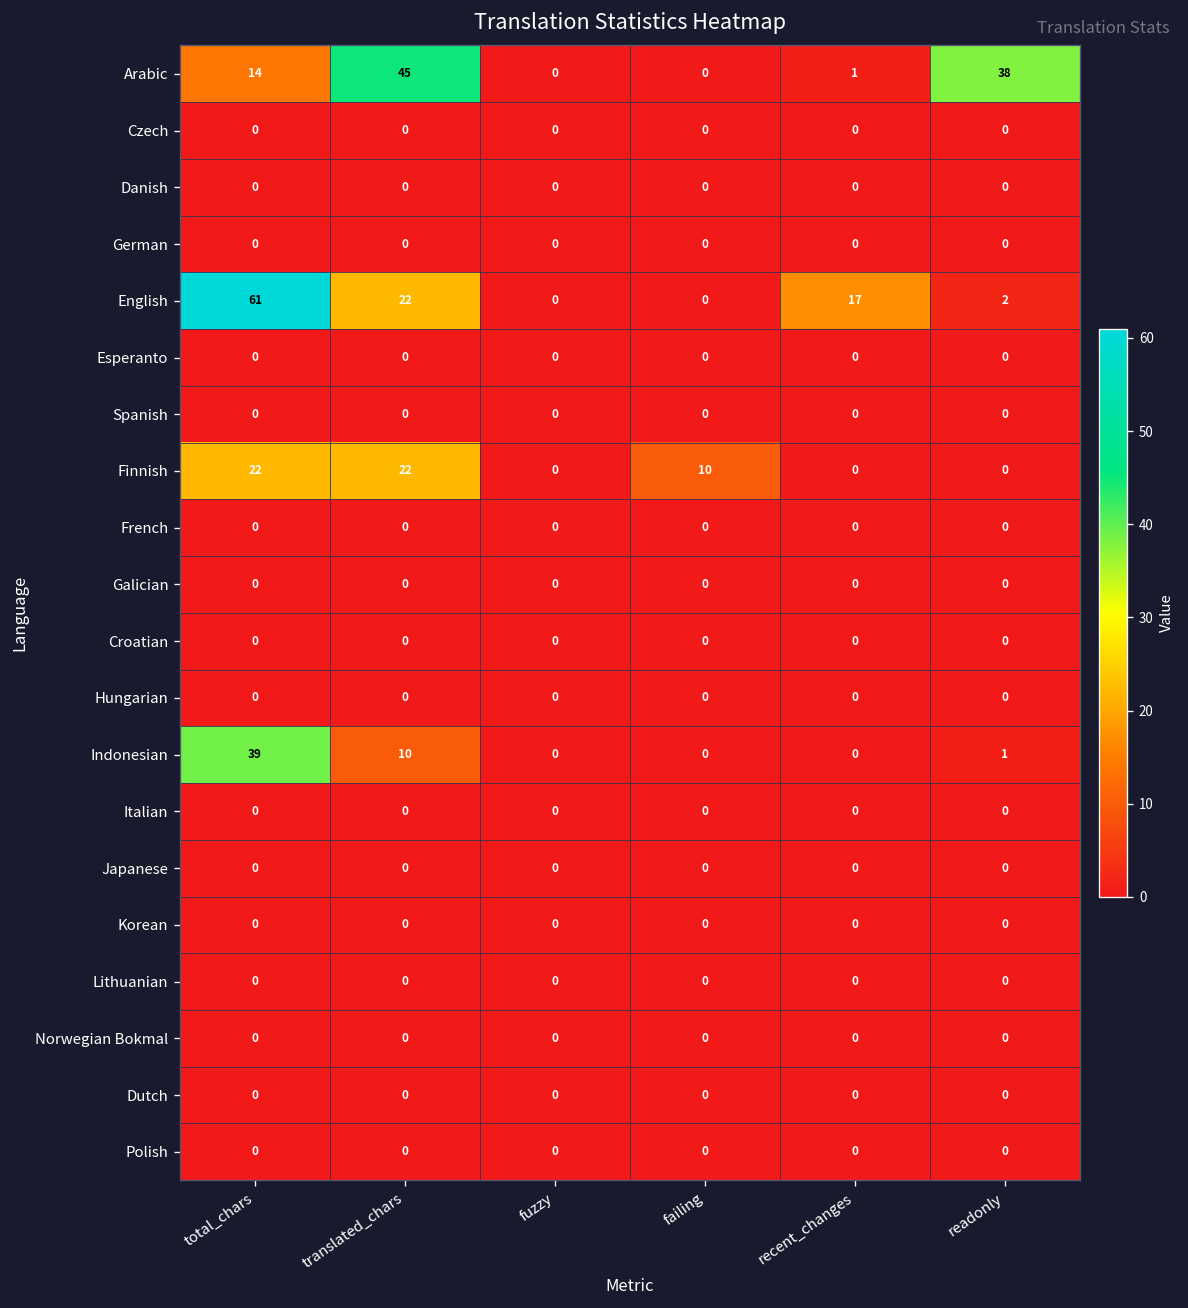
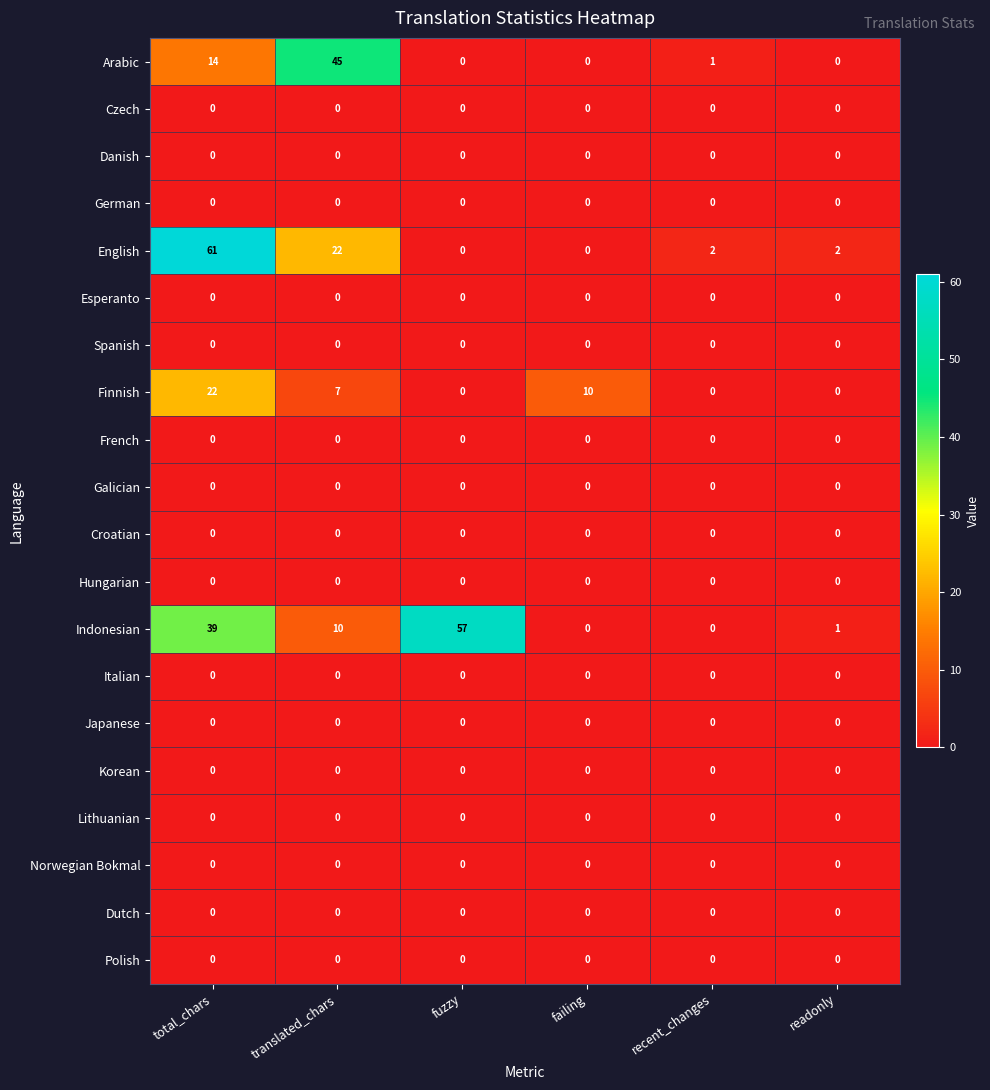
  {
    "Arabic": {
      "total_chars": 14,
      "translated_chars": 45,
      "fuzzy": 0,
      "failing": 0,
      "recent_changes": 1,
-     "readonly": 38
+     "readonly": 0
    },
    "Czech": {
      "total_chars": 0,
      "translated_chars": 0,
      "fuzzy": 0,
      "failing": 0,
      "recent_changes": 0,
      "readonly": 0
    },
    "Danish": {
      "total_chars": 0,
      "translated_chars": 0,
      "fuzzy": 0,
      "failing": 0,
      "recent_changes": 0,
      "readonly": 0
    },
    "German": {
      "total_chars": 0,
      "translated_chars": 0,
      "fuzzy": 0,
      "failing": 0,
      "recent_changes": 0,
      "readonly": 0
    },
    "English": {
      "total_chars": 61,
      "translated_chars": 22,
      "fuzzy": 0,
      "failing": 0,
-     "recent_changes": 17,
+     "recent_changes": 2,
      "readonly": 2
    },
    "Esperanto": {
      "total_chars": 0,
      "translated_chars": 0,
      "fuzzy": 0,
      "failing": 0,
      "recent_changes": 0,
      "readonly": 0
    },
    "Spanish": {
      "total_chars": 0,
      "translated_chars": 0,
      "fuzzy": 0,
      "failing": 0,
      "recent_changes": 0,
      "readonly": 0
    },
    "Finnish": {
      "total_chars": 22,
-     "translated_chars": 22,
+     "translated_chars": 7,
      "fuzzy": 0,
      "failing": 10,
      "recent_changes": 0,
      "readonly": 0
    },
    "French": {
      "total_chars": 0,
      "translated_chars": 0,
      "fuzzy": 0,
      "failing": 0,
      "recent_changes": 0,
      "readonly": 0
    },
    "Galician": {
      "total_chars": 0,
      "translated_chars": 0,
      "fuzzy": 0,
      "failing": 0,
      "recent_changes": 0,
      "readonly": 0
    },
    "Croatian": {
      "total_chars": 0,
      "translated_chars": 0,
      "fuzzy": 0,
      "failing": 0,
      "recent_changes": 0,
      "readonly": 0
    },
    "Hungarian": {
      "total_chars": 0,
      "translated_chars": 0,
      "fuzzy": 0,
      "failing": 0,
      "recent_changes": 0,
      "readonly": 0
    },
    "Indonesian": {
      "total_chars": 39,
      "translated_chars": 10,
-     "fuzzy": 0,
+     "fuzzy": 57,
      "failing": 0,
      "recent_changes": 0,
      "readonly": 1
    },
    "Italian": {
      "total_chars": 0,
      "translated_chars": 0,
      "fuzzy": 0,
      "failing": 0,
      "recent_changes": 0,
      "readonly": 0
    },
    "Japanese": {
      "total_chars": 0,
      "translated_chars": 0,
      "fuzzy": 0,
      "failing": 0,
      "recent_changes": 0,
      "readonly": 0
    },
    "Korean": {
      "total_chars": 0,
      "translated_chars": 0,
      "fuzzy": 0,
      "failing": 0,
      "recent_changes": 0,
      "readonly": 0
    },
    "Lithuanian": {
      "total_chars": 0,
      "translated_chars": 0,
      "fuzzy": 0,
      "failing": 0,
      "recent_changes": 0,
      "readonly": 0
    },
    "Norwegian Bokmal": {
      "total_chars": 0,
      "translated_chars": 0,
      "fuzzy": 0,
      "failing": 0,
      "recent_changes": 0,
      "readonly": 0
    },
    "Dutch": {
      "total_chars": 0,
      "translated_chars": 0,
      "fuzzy": 0,
      "failing": 0,
      "recent_changes": 0,
      "readonly": 0
    },
    "Polish": {
      "total_chars": 0,
      "translated_chars": 0,
      "fuzzy": 0,
      "failing": 0,
      "recent_changes": 0,
      "readonly": 0
    }
  }
